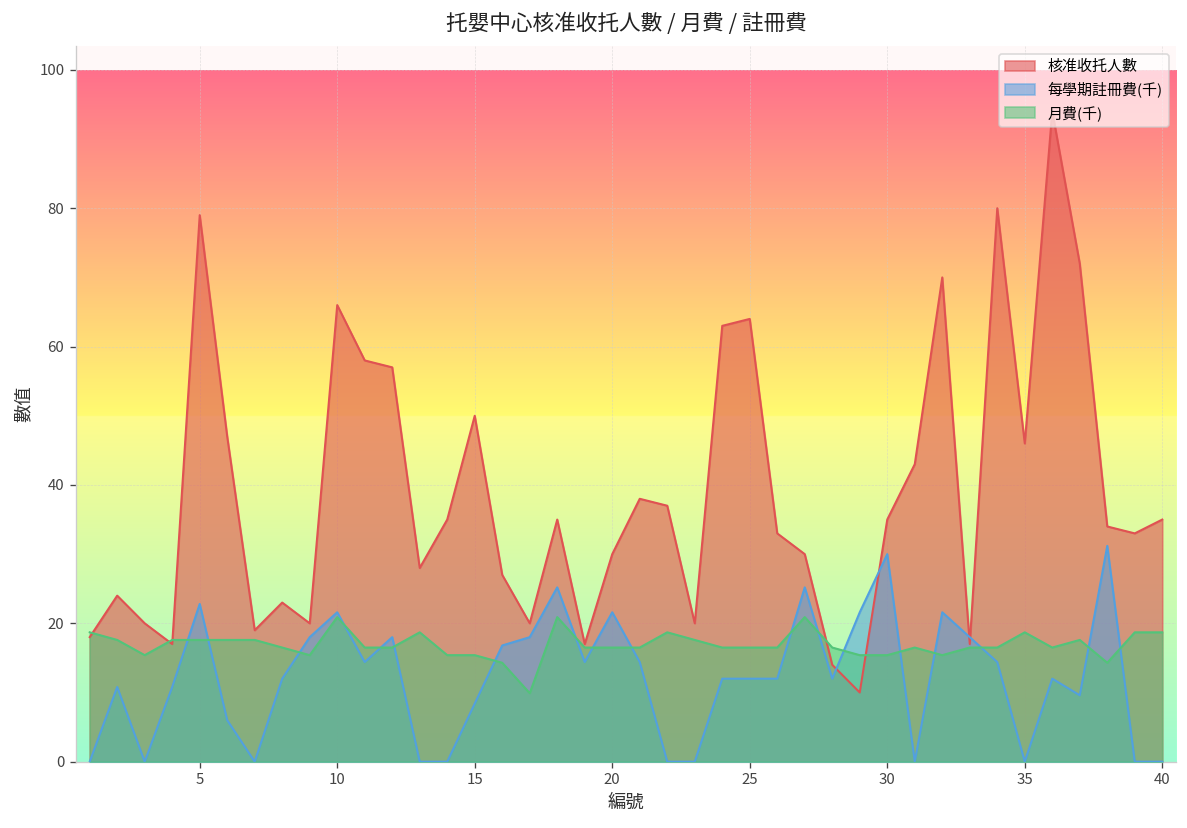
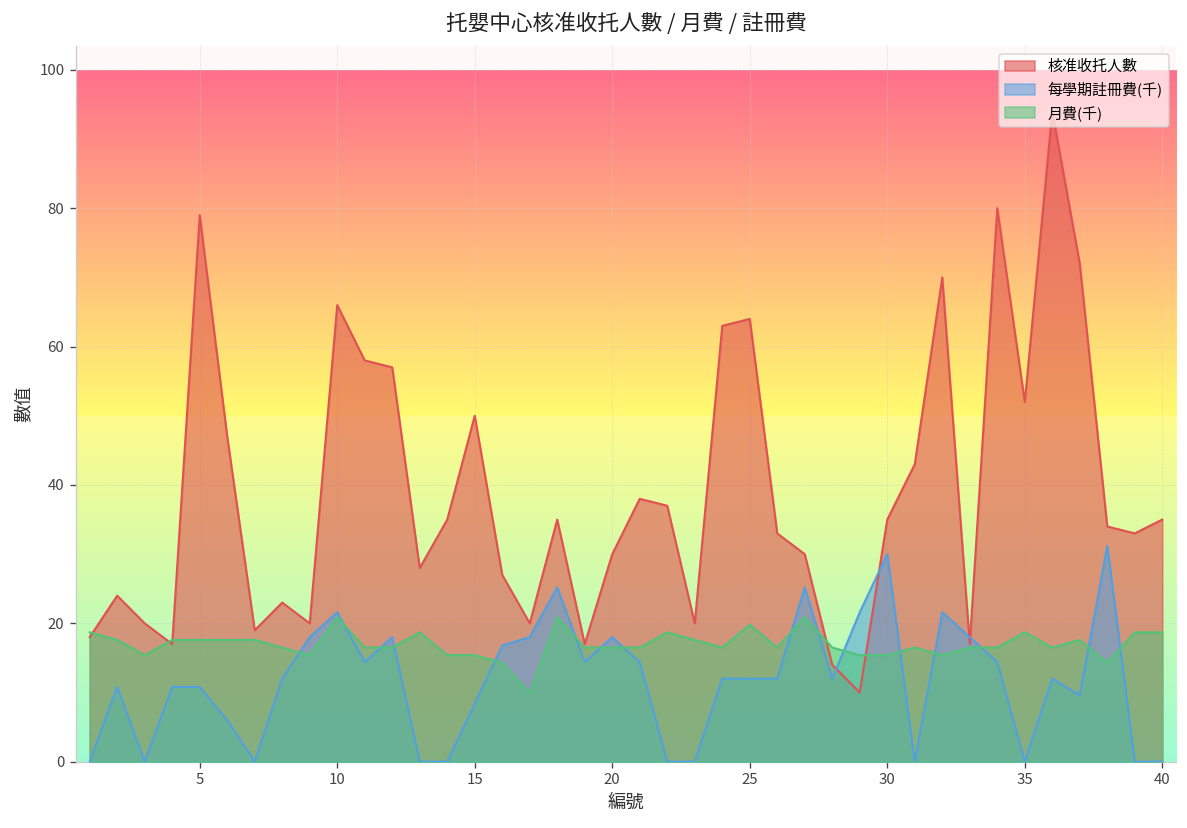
  {
    "核准收托人數": {
      "5": 79,
      "10": 66,
      "15": 50,
      "20": 30,
      "25": 64,
      "30": 35,
-     "35": 46,
+     "35": 52,
      "40": 35
    },
    "每學期註冊費(千)": {
-     "5": 23,
+     "5": 11,
      "10": 22,
      "15": 8,
-     "20": 22,
+     "20": 18,
      "25": 12,
      "30": 30,
      "35": 0,
      "40": 0
    },
    "月費(千)": {
      "5": 18,
      "10": 21,
      "15": 15,
      "20": 17,
-     "25": 17,
+     "25": 20,
      "30": 15,
      "35": 19,
      "40": 19
    }
  }
